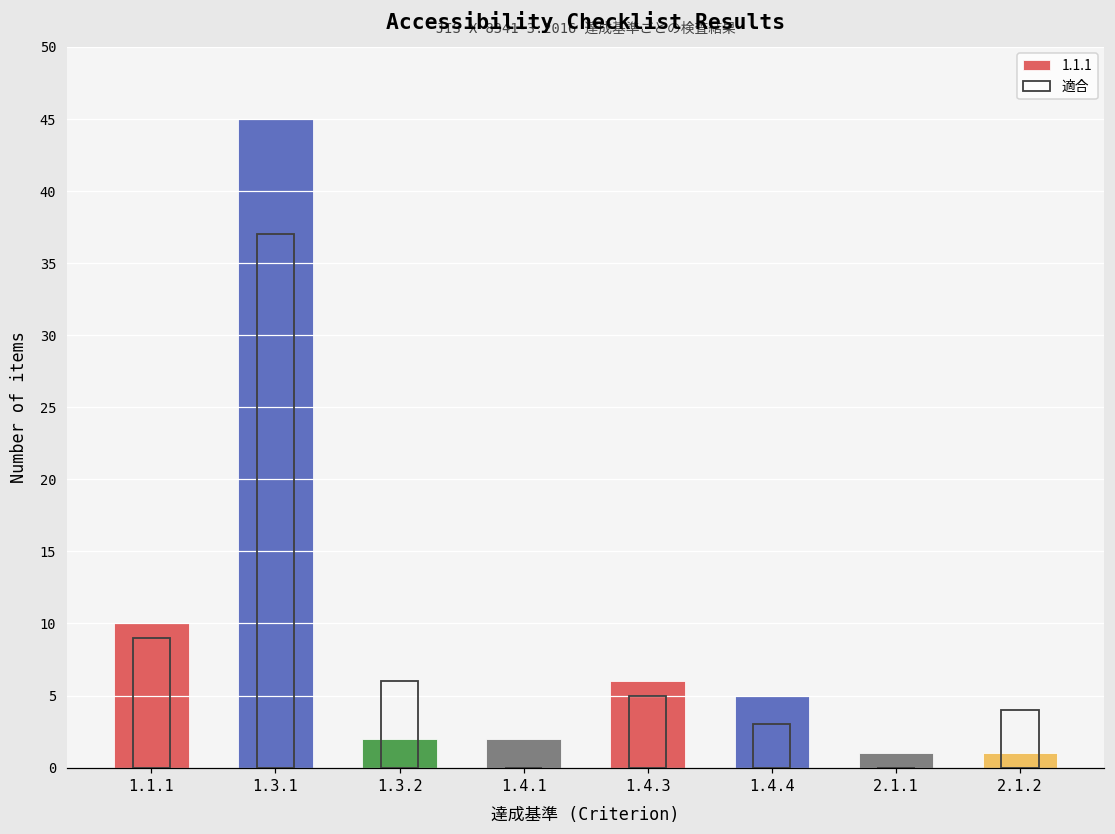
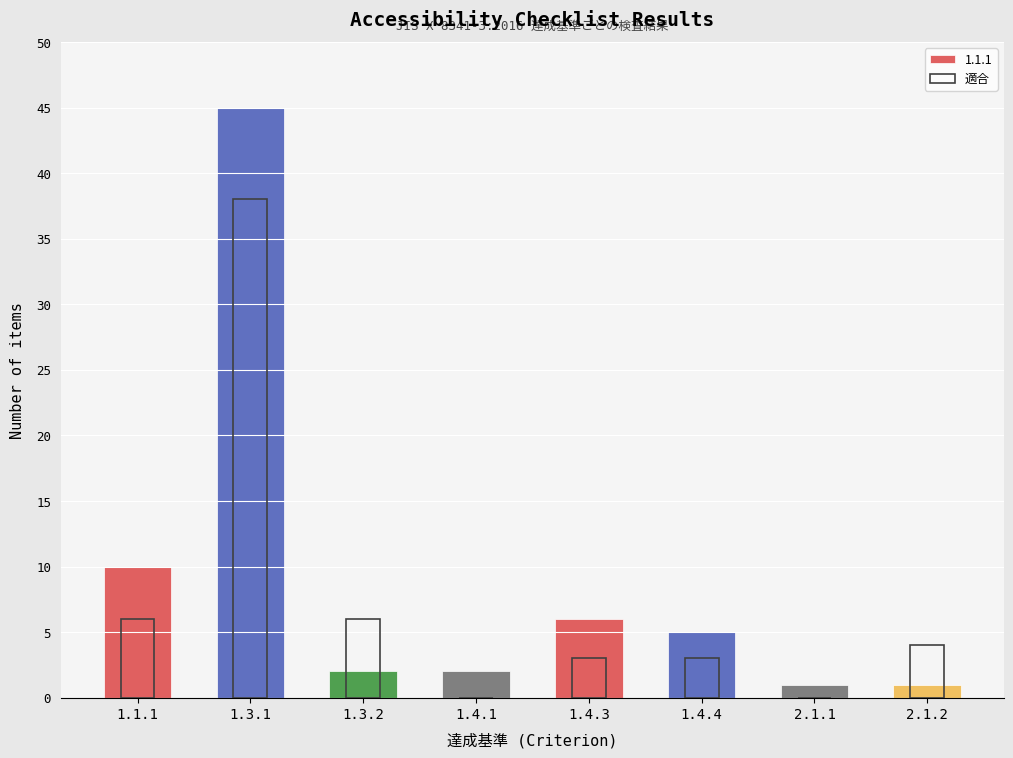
  {
    "適合": {
-     "1.1.1": 9,
-     "1.3.1": 37,
+     "1.1.1": 6,
+     "1.3.1": 38,
      "1.3.2": 6,
      "1.4.1": 0,
-     "1.4.3": 5,
+     "1.4.3": 3,
      "2.1.1": 0,
      "2.1.2": 4
    }
  }
